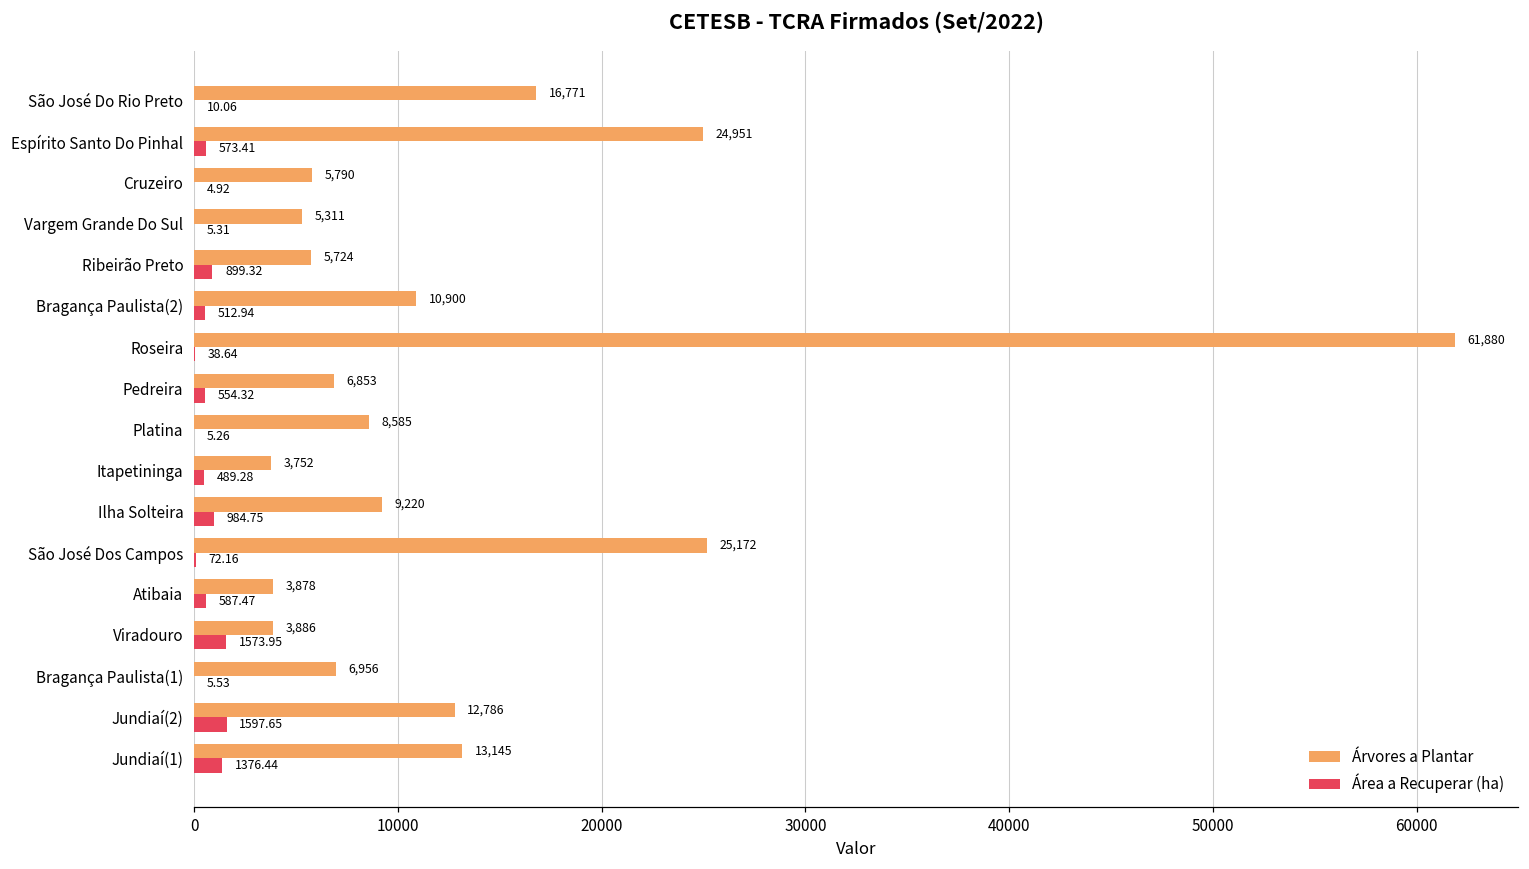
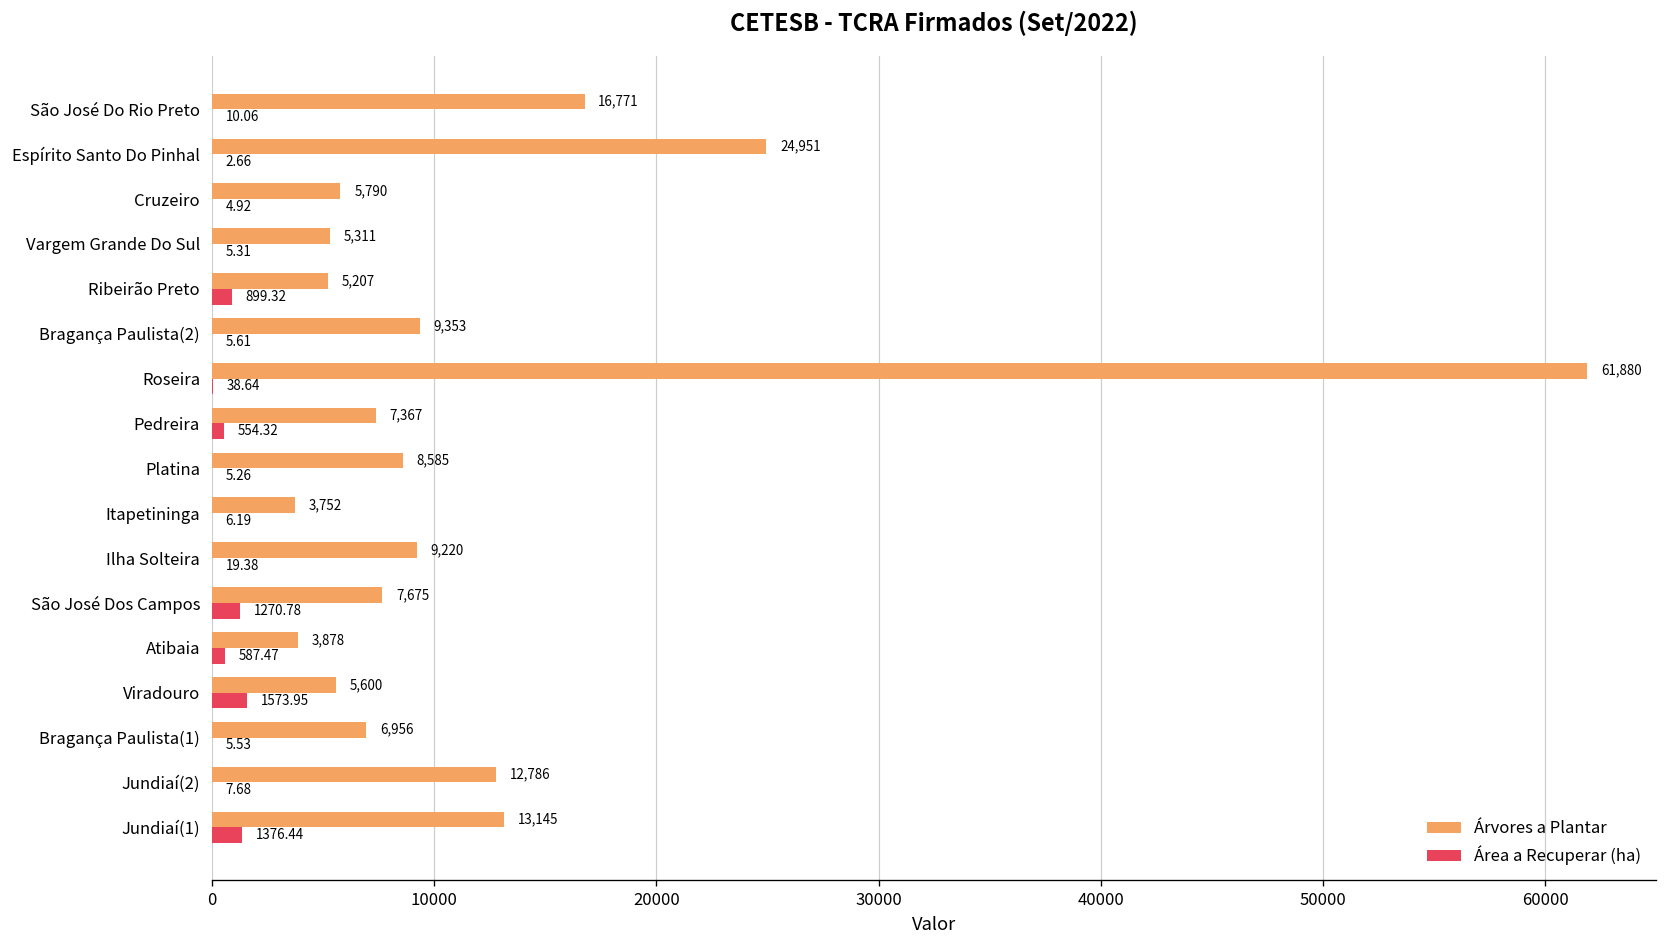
  {
    "Árvores a Plantar": {
      "São José Do Rio Preto": "16,771",
      "Espírito Santo Do Pinhal": "24,951",
      "Cruzeiro": "5,790",
      "Vargem Grande Do Sul": "5,311",
-     "Ribeirão Preto": "5,724",
-     "Bragança Paulista(2)": "10,900",
+     "Ribeirão Preto": "5,207",
+     "Bragança Paulista(2)": "9,353",
      "Roseira": "61,880",
-     "Pedreira": "6,853",
+     "Pedreira": "7,367",
      "Platina": "8,585",
      "Itapetininga": "3,752",
      "Ilha Solteira": "9,220",
-     "São José Dos Campos": "25,172",
+     "São José Dos Campos": "7,675",
      "Atibaia": "3,878",
-     "Viradouro": "3,886",
+     "Viradouro": "5,600",
      "Bragança Paulista(1)": "6,956",
      "Jundiaí(2)": "12,786",
      "Jundiaí(1)": "13,145"
    },
    "Área a Recuperar (ha)": {
      "São José Do Rio Preto": "10.06",
-     "Espírito Santo Do Pinhal": "573.41",
+     "Espírito Santo Do Pinhal": "2.66",
      "Cruzeiro": "4.92",
      "Vargem Grande Do Sul": "5.31",
      "Ribeirão Preto": "899.32",
-     "Bragança Paulista(2)": "512.94",
+     "Bragança Paulista(2)": "5.61",
      "Roseira": "38.64",
      "Pedreira": "554.32",
      "Platina": "5.26",
-     "Itapetininga": "489.28",
-     "Ilha Solteira": "984.75",
-     "São José Dos Campos": "72.16",
+     "Itapetininga": "6.19",
+     "Ilha Solteira": "19.38",
+     "São José Dos Campos": "1270.78",
      "Atibaia": "587.47",
      "Viradouro": "1573.95",
      "Bragança Paulista(1)": "5.53",
-     "Jundiaí(2)": "1597.65",
+     "Jundiaí(2)": "7.68",
      "Jundiaí(1)": "1376.44"
    }
  }
